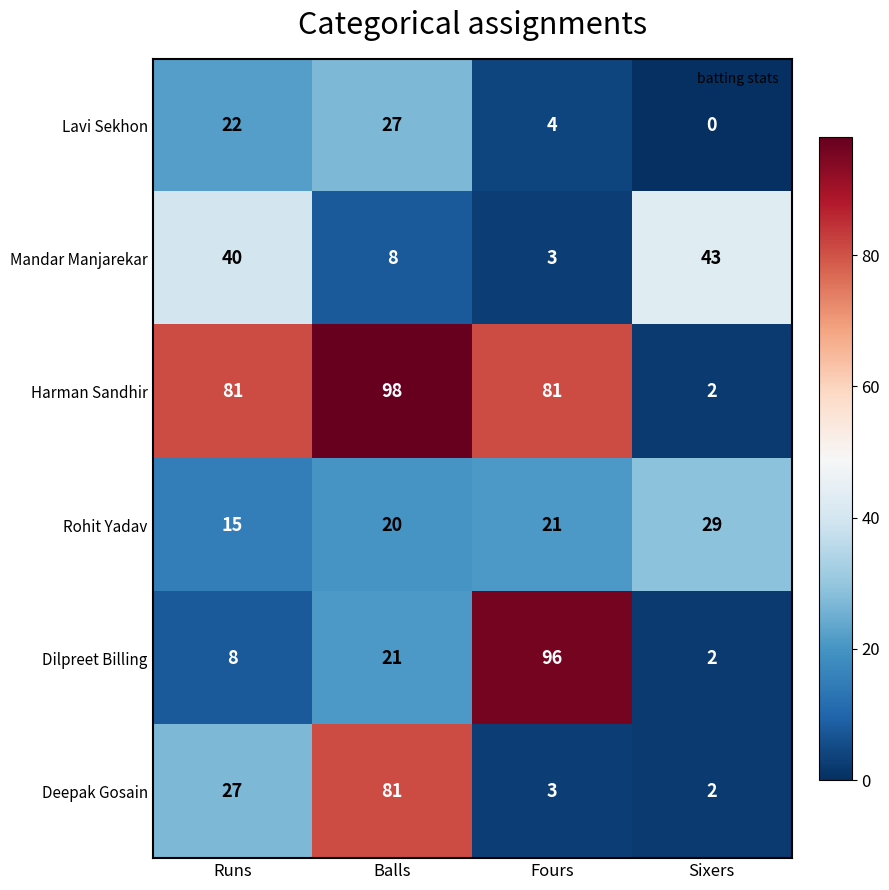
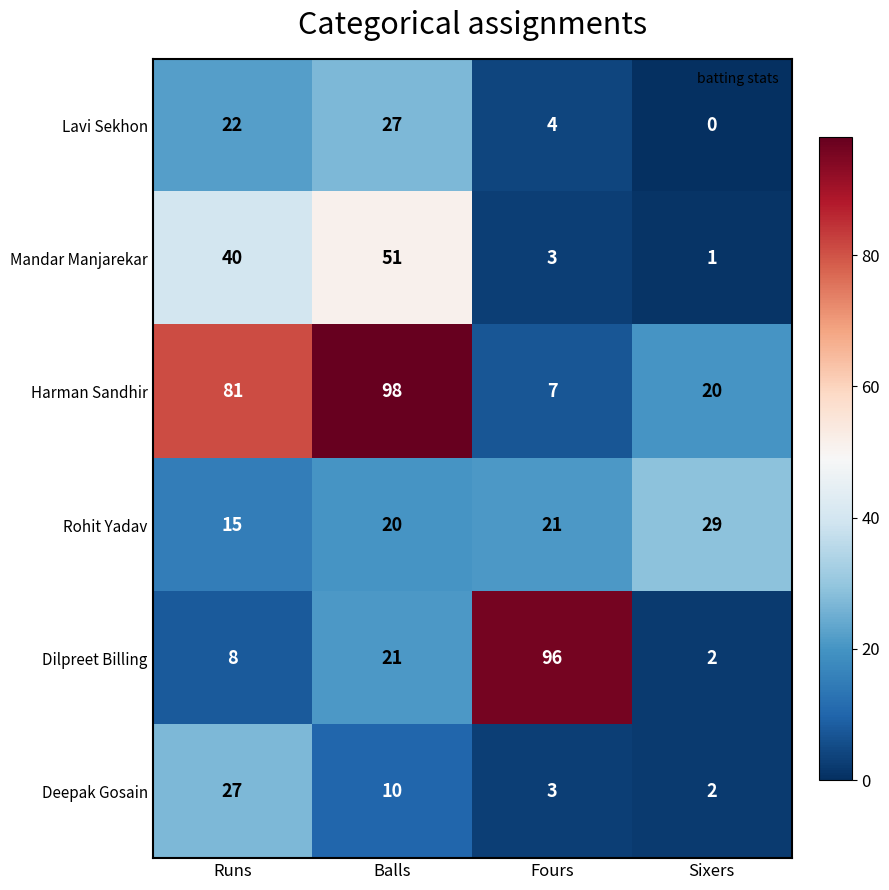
  {
    "Lavi Sekhon": {
      "Runs": 22,
      "Balls": 27,
      "Fours": 4,
      "Sixers": 0
    },
    "Mandar Manjarekar": {
      "Runs": 40,
-     "Balls": 8,
+     "Balls": 51,
      "Fours": 3,
-     "Sixers": 43
+     "Sixers": 1
    },
    "Harman Sandhir": {
      "Runs": 81,
      "Balls": 98,
-     "Fours": 81,
-     "Sixers": 2
+     "Fours": 7,
+     "Sixers": 20
    },
    "Rohit Yadav": {
      "Runs": 15,
      "Balls": 20,
      "Fours": 21,
      "Sixers": 29
    },
    "Dilpreet Billing": {
      "Runs": 8,
      "Balls": 21,
      "Fours": 96,
      "Sixers": 2
    },
    "Deepak Gosain": {
      "Runs": 27,
-     "Balls": 81,
+     "Balls": 10,
      "Fours": 3,
      "Sixers": 2
    }
  }
